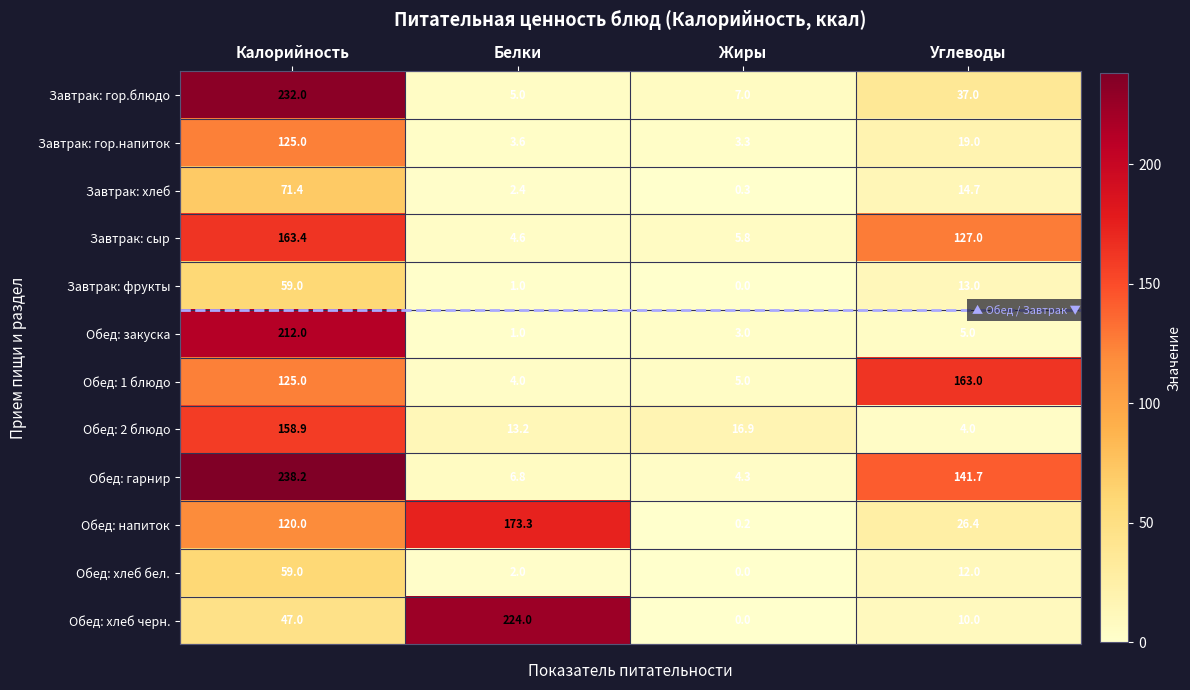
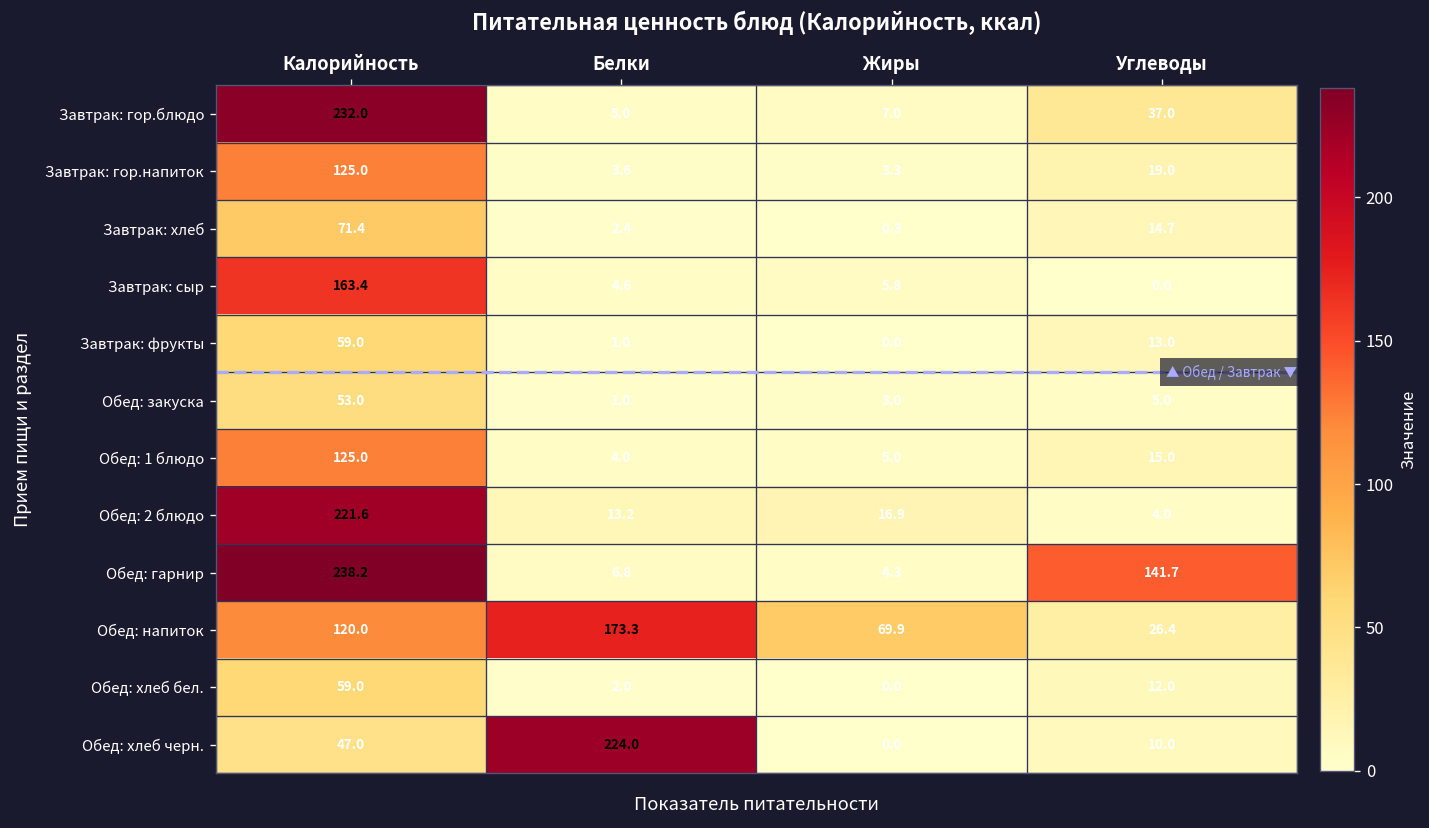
  {
    "Завтрак: гор.блюдо": {
      "Калорийность": 232.0,
      "Белки": 5.0,
      "Жиры": 7.0,
      "Углеводы": 37.0
    },
    "Завтрак: гор.напиток": {
      "Калорийность": 125.0,
      "Белки": 3.6,
      "Жиры": 3.3,
      "Углеводы": 19.0
    },
    "Завтрак: хлеб": {
      "Калорийность": 71.4,
      "Белки": 2.4,
      "Жиры": 0.3,
      "Углеводы": 14.7
    },
    "Завтрак: сыр": {
      "Калорийность": 163.4,
      "Белки": 4.6,
      "Жиры": 5.8,
-     "Углеводы": 127.0
+     "Углеводы": 0.0
    },
    "Завтрак: фрукты": {
      "Калорийность": 59.0,
      "Белки": 1.0,
      "Жиры": 0.0,
      "Углеводы": 13.0
    },
    "Обед: закуска": {
-     "Калорийность": 212.0,
+     "Калорийность": 53.0,
      "Белки": 1.0,
      "Жиры": 3.0,
      "Углеводы": 5.0
    },
    "Обед: 1 блюдо": {
      "Калорийность": 125.0,
      "Белки": 4.0,
      "Жиры": 5.0,
-     "Углеводы": 163.0
+     "Углеводы": 15.0
    },
    "Обед: 2 блюдо": {
-     "Калорийность": 158.9,
+     "Калорийность": 221.6,
      "Белки": 13.2,
      "Жиры": 16.9,
      "Углеводы": 4.0
    },
    "Обед: гарнир": {
      "Калорийность": 238.2,
      "Белки": 6.8,
      "Жиры": 4.3,
      "Углеводы": 141.7
    },
    "Обед: напиток": {
      "Калорийность": 120.0,
      "Белки": 173.3,
-     "Жиры": 0.2,
+     "Жиры": 69.9,
      "Углеводы": 26.4
    },
    "Обед: хлеб бел.": {
      "Калорийность": 59.0,
      "Белки": 2.0,
      "Жиры": 0.0,
      "Углеводы": 12.0
    },
    "Обед: хлеб черн.": {
      "Калорийность": 47.0,
      "Белки": 224.0,
      "Жиры": 0.0,
      "Углеводы": 10.0
    }
  }
